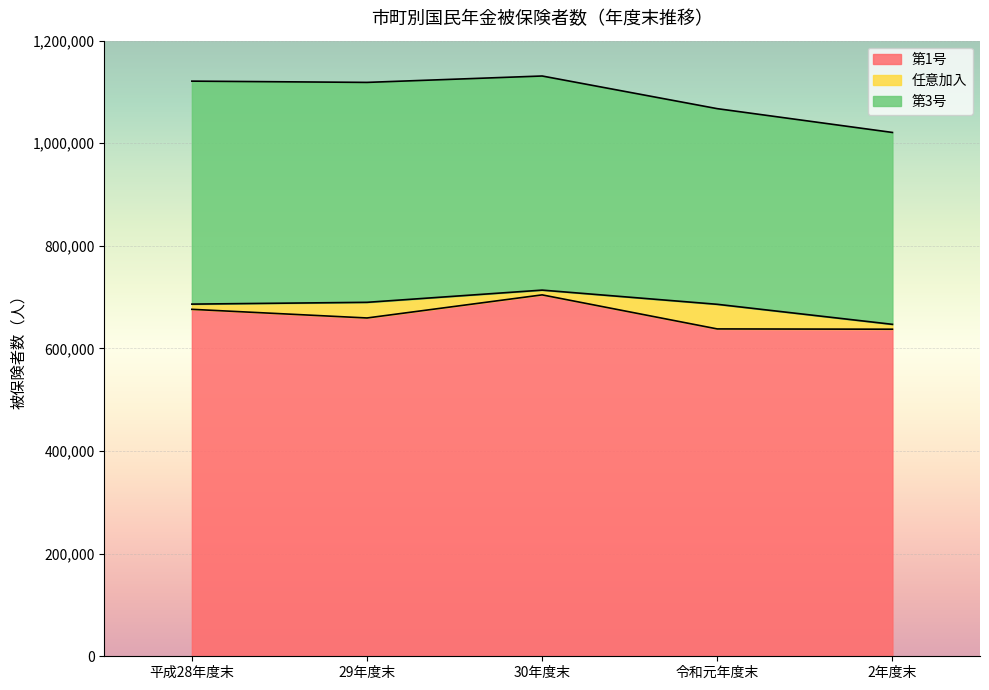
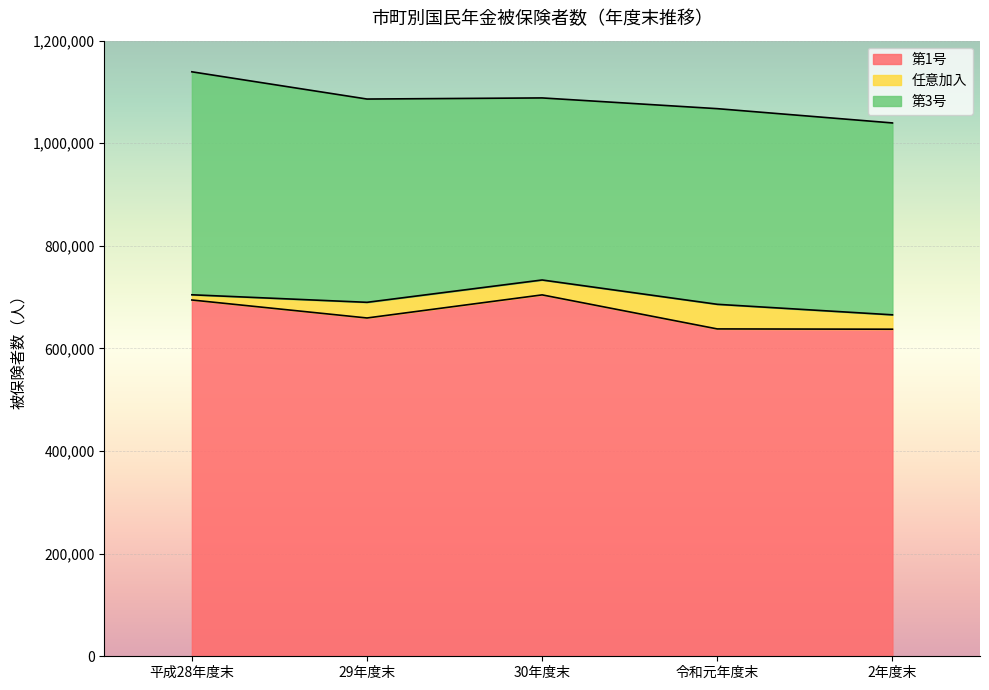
  {
    "第1号": {
-     "平成28年度末": "680,000",
+     "平成28年度末": "690,000",
      "29年度末": "660,000",
      "30年度末": "700,000",
      "令和元年度末": "640,000",
      "2年度末": "640,000"
    },
    "任意加入": {
      "平成28年度末": "10,000",
      "29年度末": "30,000",
-     "30年度末": "10,000",
+     "30年度末": "30,000",
      "令和元年度末": "50,000",
-     "2年度末": "10,000"
+     "2年度末": "30,000"
    },
    "第3号": {
      "平成28年度末": "430,000",
-     "29年度末": "430,000",
-     "30年度末": "420,000",
+     "29年度末": "400,000",
+     "30年度末": "350,000",
      "令和元年度末": "380,000",
      "2年度末": "370,000"
    }
  }
